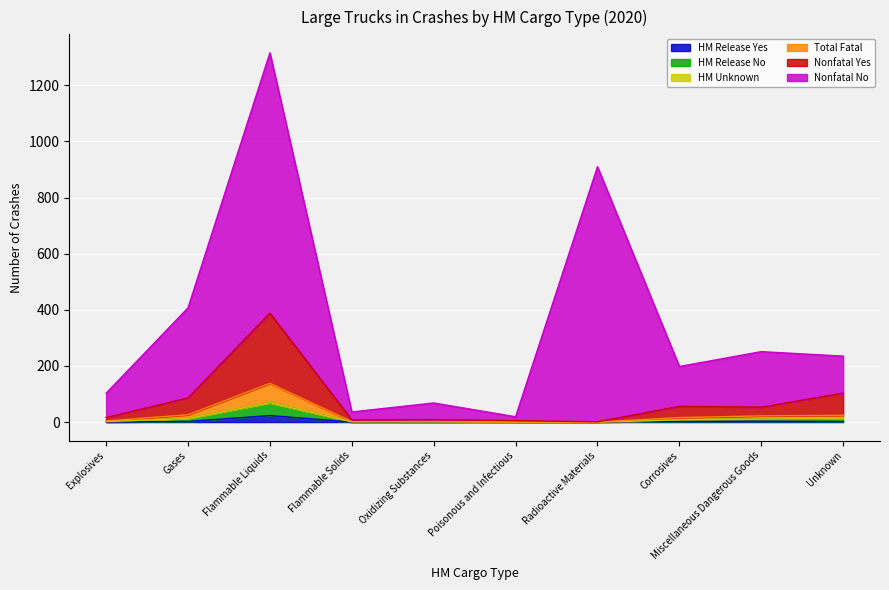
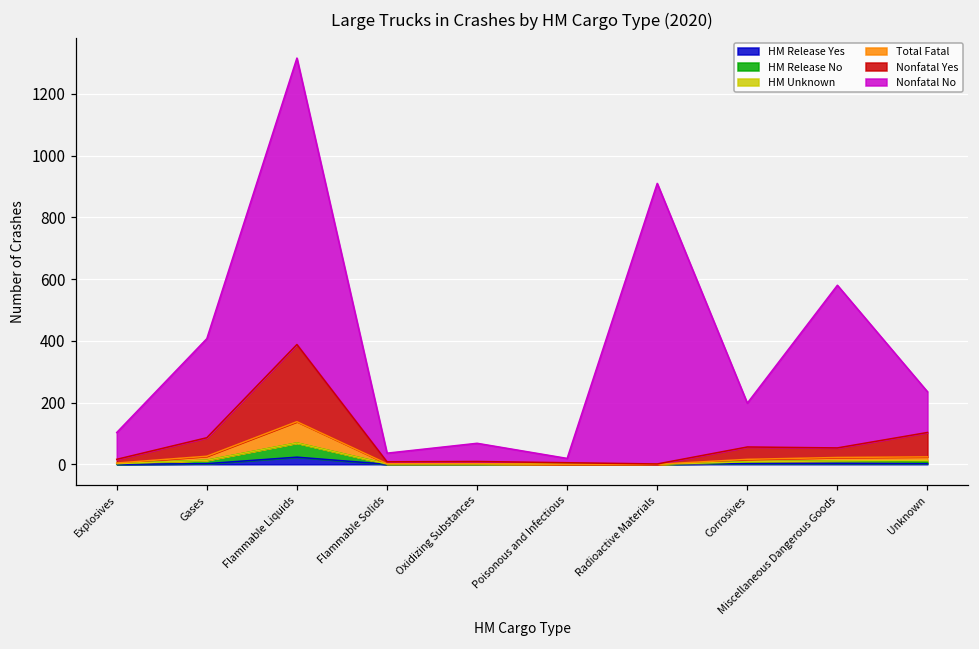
  {
    "HM Release Yes": {
      "Gases": 0,
      "Flammable Liquids": 20
    },
    "Total Fatal": {
      "Gases": 10,
      "Flammable Liquids": 70,
      "Miscellaneous Dangerous Goods": 10,
      "Unknown": 10
    },
    "Nonfatal Yes": {
      "Explosives": 10,
      "Gases": 60,
      "Flammable Liquids": 250,
      "Corrosives": 40,
      "Miscellaneous Dangerous Goods": 30,
      "Unknown": 80
    },
    "Nonfatal No": {
      "Explosives": 90,
      "Gases": 320,
      "Flammable Liquids": 930,
      "Flammable Solids": 30,
      "Oxidizing Substances": 60,
      "Poisonous and Infectious": 10,
      "Radioactive Materials": 910,
      "Corrosives": 140,
-     "Miscellaneous Dangerous Goods": 200,
+     "Miscellaneous Dangerous Goods": 530,
      "Unknown": 130
    }
  }
